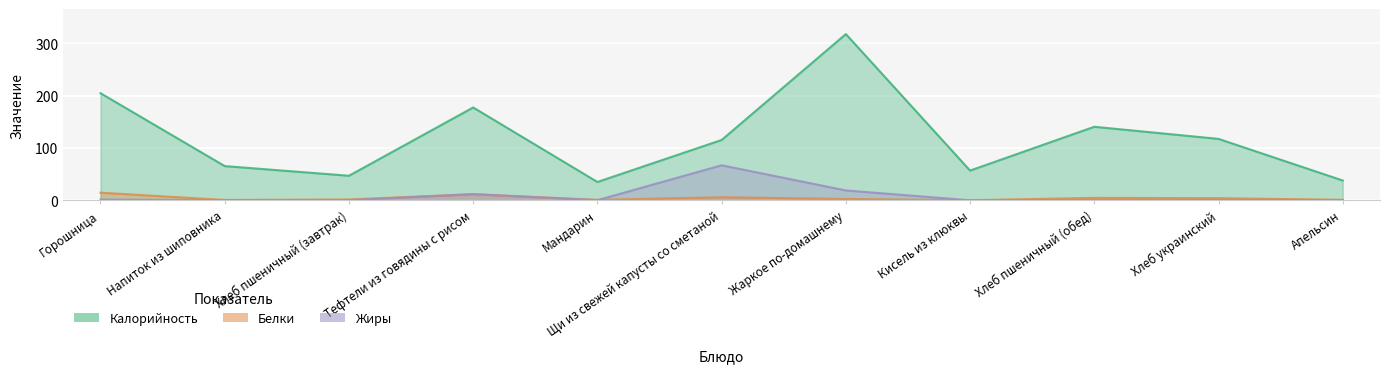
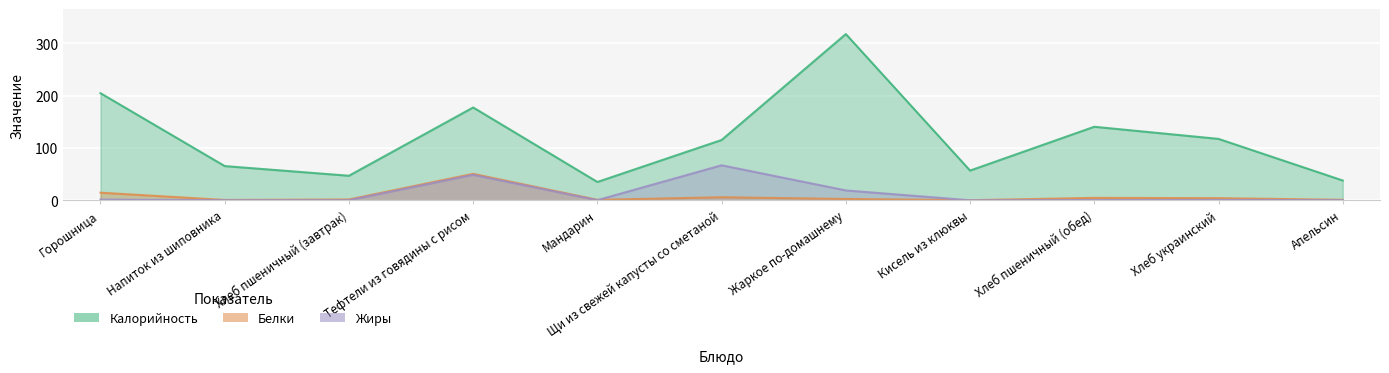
  {
    "Калорийность": {
      "Горошница": 200,
      "Напиток из шиповника": 70,
      "Хлеб пшеничный (завтрак)": 50,
      "Тефтели из говядины с рисом": 180,
      "Мандарин": 40,
      "Щи из свежей капусты со сметаной": 120,
      "Жаркое по-домашнему": 320,
      "Кисель из клюквы": 60,
      "Хлеб пшеничный (обед)": 140,
      "Хлеб украинский": 120,
      "Апельсин": 40
    },
    "Белки": {
      "Горошница": 10,
-     "Тефтели из говядины с рисом": 10,
+     "Тефтели из говядины с рисом": 50,
      "Щи из свежей капусты со сметаной": 10,
      "Жаркое по-домашнему": 0
    },
    "Жиры": {
      "Горошница": 0,
-     "Тефтели из говядины с рисом": 10,
+     "Тефтели из говядины с рисом": 50,
      "Щи из свежей капусты со сметаной": 70,
      "Жаркое по-домашнему": 20
    }
  }
